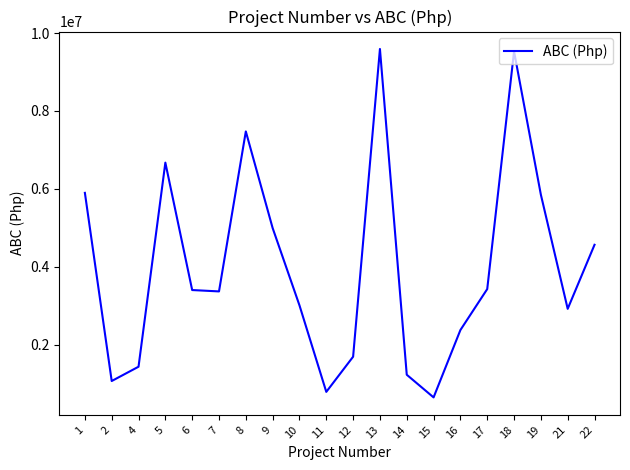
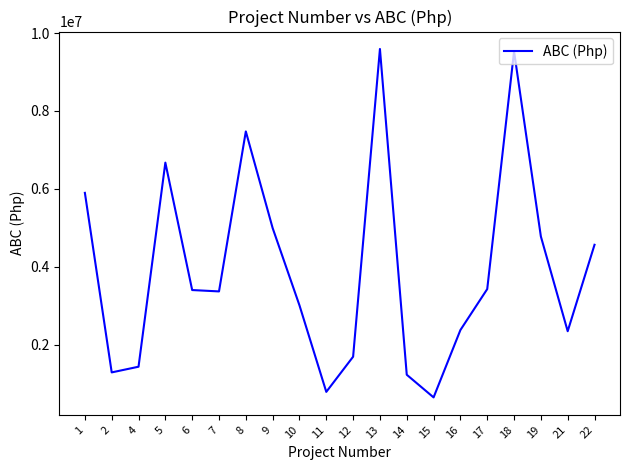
  {
    "1": 5900000,
-   "2": 1100000,
+   "2": 1300000,
    "4": 1400000,
    "5": 6700000,
    "6": 3400000,
    "7": 3400000,
    "8": 7500000,
    "9": 5000000,
    "10": 3000000,
    "11": 800000,
    "12": 1700000,
    "13": 9600000,
    "14": 1200000,
    "15": 700000,
    "16": 2400000,
    "17": 3400000,
-   "19": 5900000,
-   "21": 2900000,
+   "19": 4800000,
+   "21": 2300000,
    "22": 4600000
  }
